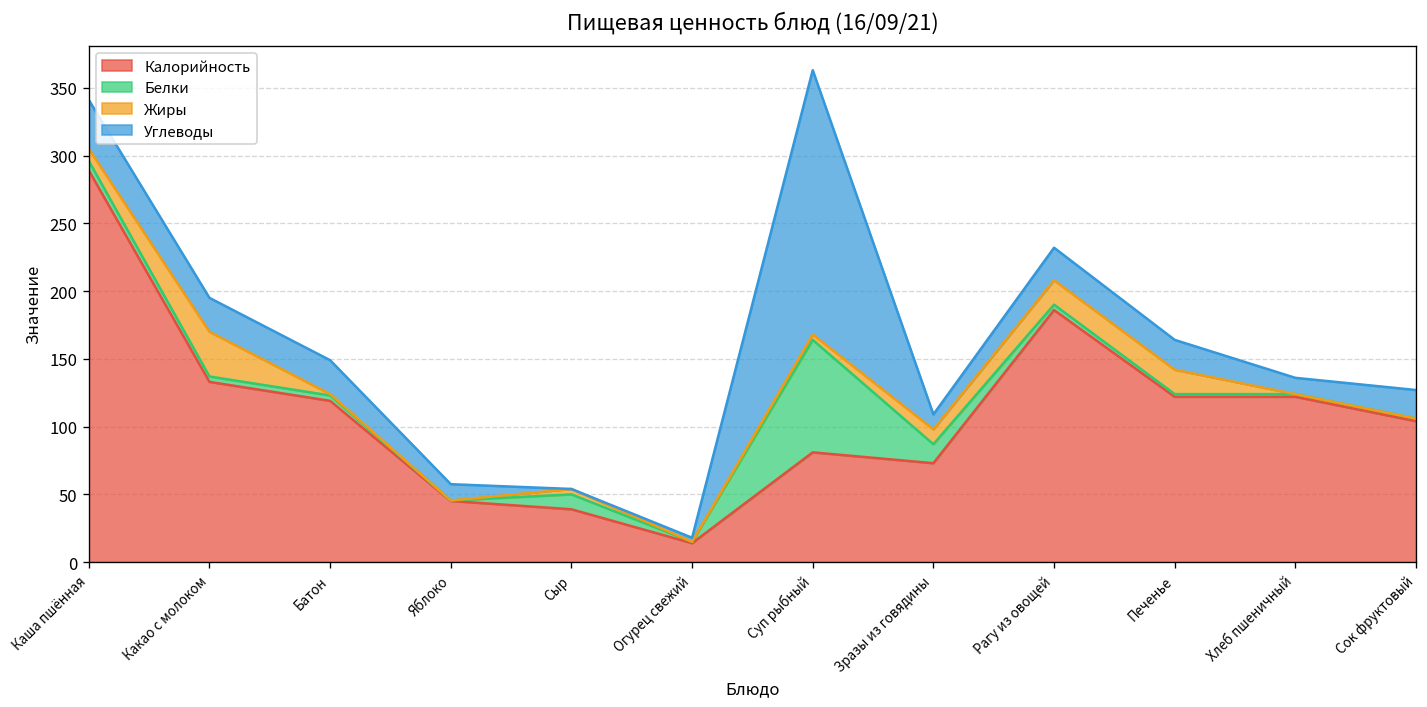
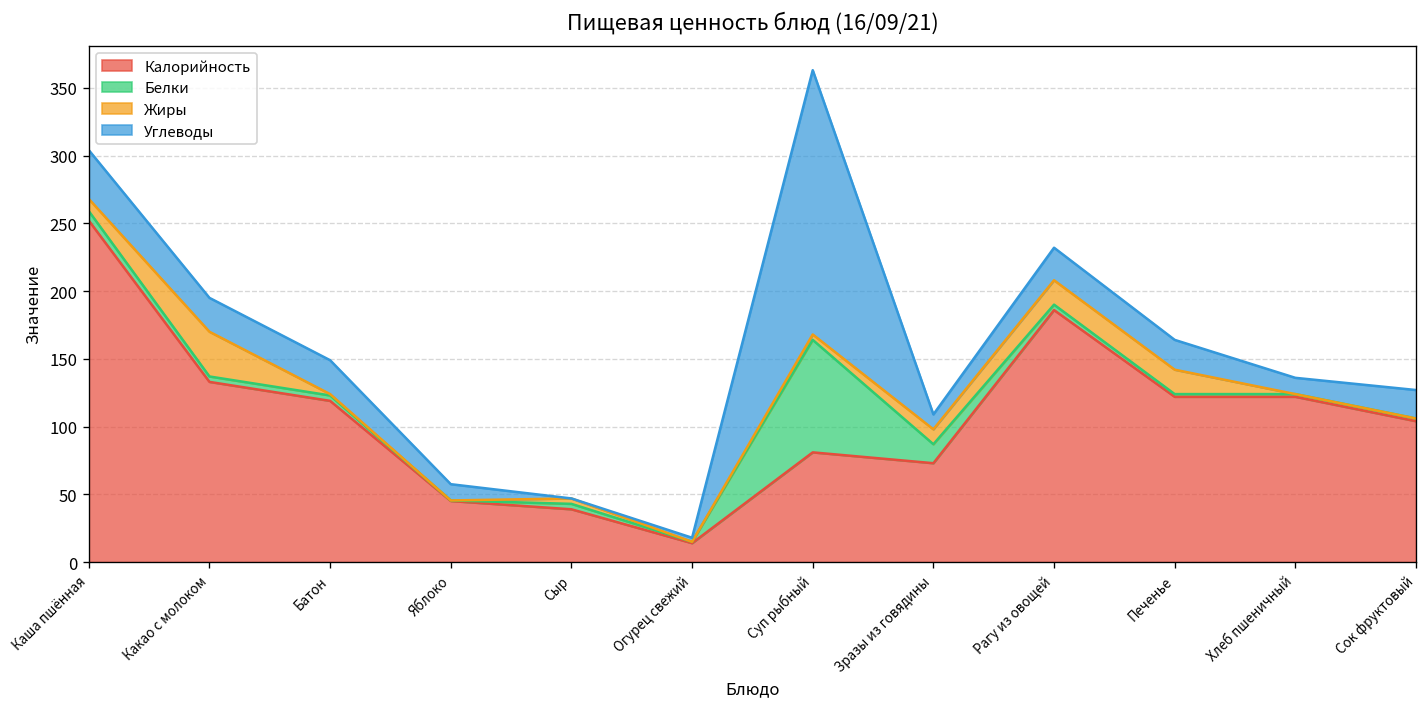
  {
    "Калорийность": {
-     "Каша пшённая": 289,
+     "Каша пшённая": 252,
      "Какао с молоком": 133,
      "Батон": 119,
      "Сыр": 39,
      "Суп рыбный": 81,
      "Зразы из говядины": 73,
      "Рагу из овощей": 186
    },
    "Белки": {
      "Каша пшённая": 7,
      "Какао с молоком": 4,
-     "Сыр": 11,
+     "Сыр": 4,
      "Суп рыбный": 83,
      "Зразы из говядины": 14,
      "Рагу из овощей": 4
    },
    "Жиры": {
      "Каша пшённая": 9,
      "Какао с молоком": 33,
      "Суп рыбный": 4,
      "Зразы из говядины": 11,
      "Рагу из овощей": 18,
      "Печенье": 18
    },
    "Углеводы": {
      "Каша пшённая": 36,
      "Какао с молоком": 25,
      "Батон": 25,
      "Яблоко": 12,
      "Огурец свежий": 3,
      "Суп рыбный": 195,
      "Зразы из говядины": 11,
      "Рагу из овощей": 24,
      "Печенье": 22,
      "Хлеб пшеничный": 12,
      "Сок фруктовый": 21
    }
  }
